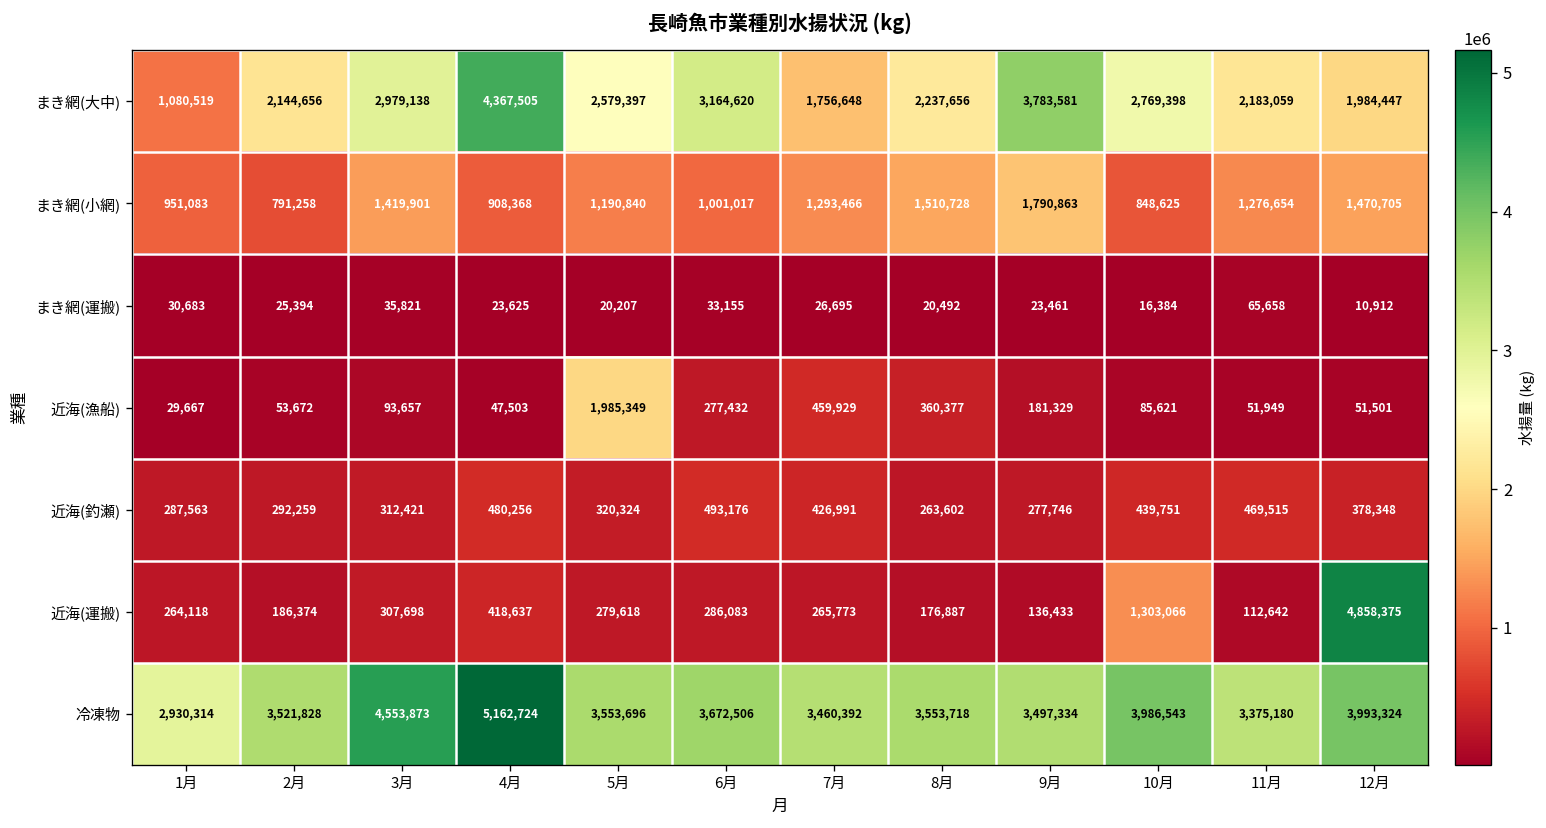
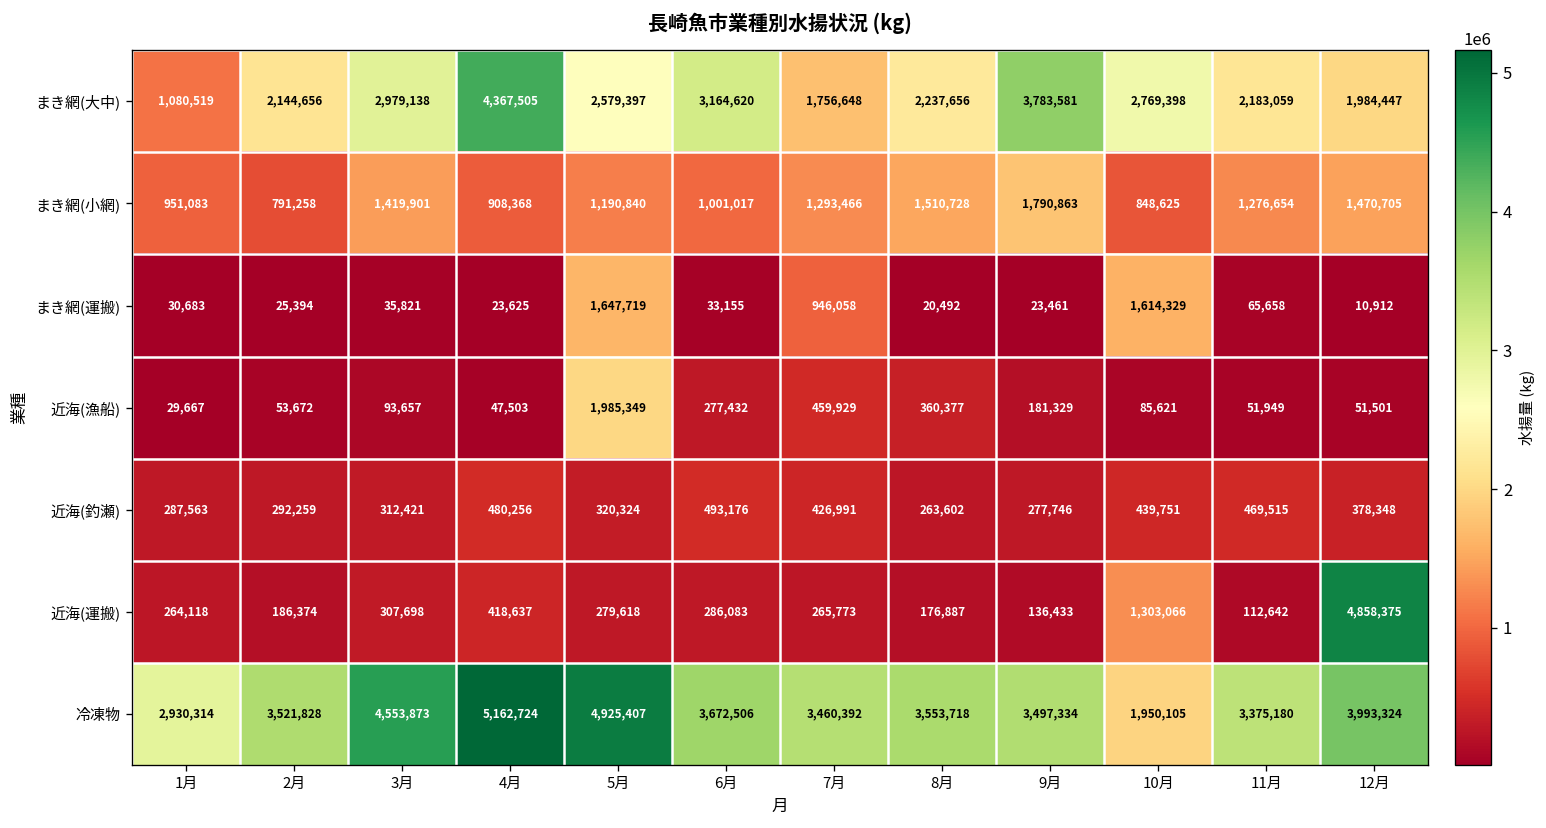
  {
    "まき網(大中)": {
      "1月": "1,080,519",
      "2月": "2,144,656",
      "3月": "2,979,138",
      "4月": "4,367,505",
      "5月": "2,579,397",
      "6月": "3,164,620",
      "7月": "1,756,648",
      "8月": "2,237,656",
      "9月": "3,783,581",
      "10月": "2,769,398",
      "11月": "2,183,059",
      "12月": "1,984,447"
    },
    "まき網(小網)": {
      "1月": "951,083",
      "2月": "791,258",
      "3月": "1,419,901",
      "4月": "908,368",
      "5月": "1,190,840",
      "6月": "1,001,017",
      "7月": "1,293,466",
      "8月": "1,510,728",
      "9月": "1,790,863",
      "10月": "848,625",
      "11月": "1,276,654",
      "12月": "1,470,705"
    },
    "まき網(運搬)": {
      "1月": "30,683",
      "2月": "25,394",
      "3月": "35,821",
      "4月": "23,625",
-     "5月": "20,207",
+     "5月": "1,647,719",
      "6月": "33,155",
-     "7月": "26,695",
+     "7月": "946,058",
      "8月": "20,492",
      "9月": "23,461",
-     "10月": "16,384",
+     "10月": "1,614,329",
      "11月": "65,658",
      "12月": "10,912"
    },
    "近海(漁船)": {
      "1月": "29,667",
      "2月": "53,672",
      "3月": "93,657",
      "4月": "47,503",
      "5月": "1,985,349",
      "6月": "277,432",
      "7月": "459,929",
      "8月": "360,377",
      "9月": "181,329",
      "10月": "85,621",
      "11月": "51,949",
      "12月": "51,501"
    },
    "近海(釣瀬)": {
      "1月": "287,563",
      "2月": "292,259",
      "3月": "312,421",
      "4月": "480,256",
      "5月": "320,324",
      "6月": "493,176",
      "7月": "426,991",
      "8月": "263,602",
      "9月": "277,746",
      "10月": "439,751",
      "11月": "469,515",
      "12月": "378,348"
    },
    "近海(運搬)": {
      "1月": "264,118",
      "2月": "186,374",
      "3月": "307,698",
      "4月": "418,637",
      "5月": "279,618",
      "6月": "286,083",
      "7月": "265,773",
      "8月": "176,887",
      "9月": "136,433",
      "10月": "1,303,066",
      "11月": "112,642",
      "12月": "4,858,375"
    },
    "冷凍物": {
      "1月": "2,930,314",
      "2月": "3,521,828",
      "3月": "4,553,873",
      "4月": "5,162,724",
-     "5月": "3,553,696",
+     "5月": "4,925,407",
      "6月": "3,672,506",
      "7月": "3,460,392",
      "8月": "3,553,718",
      "9月": "3,497,334",
-     "10月": "3,986,543",
+     "10月": "1,950,105",
      "11月": "3,375,180",
      "12月": "3,993,324"
    }
  }
